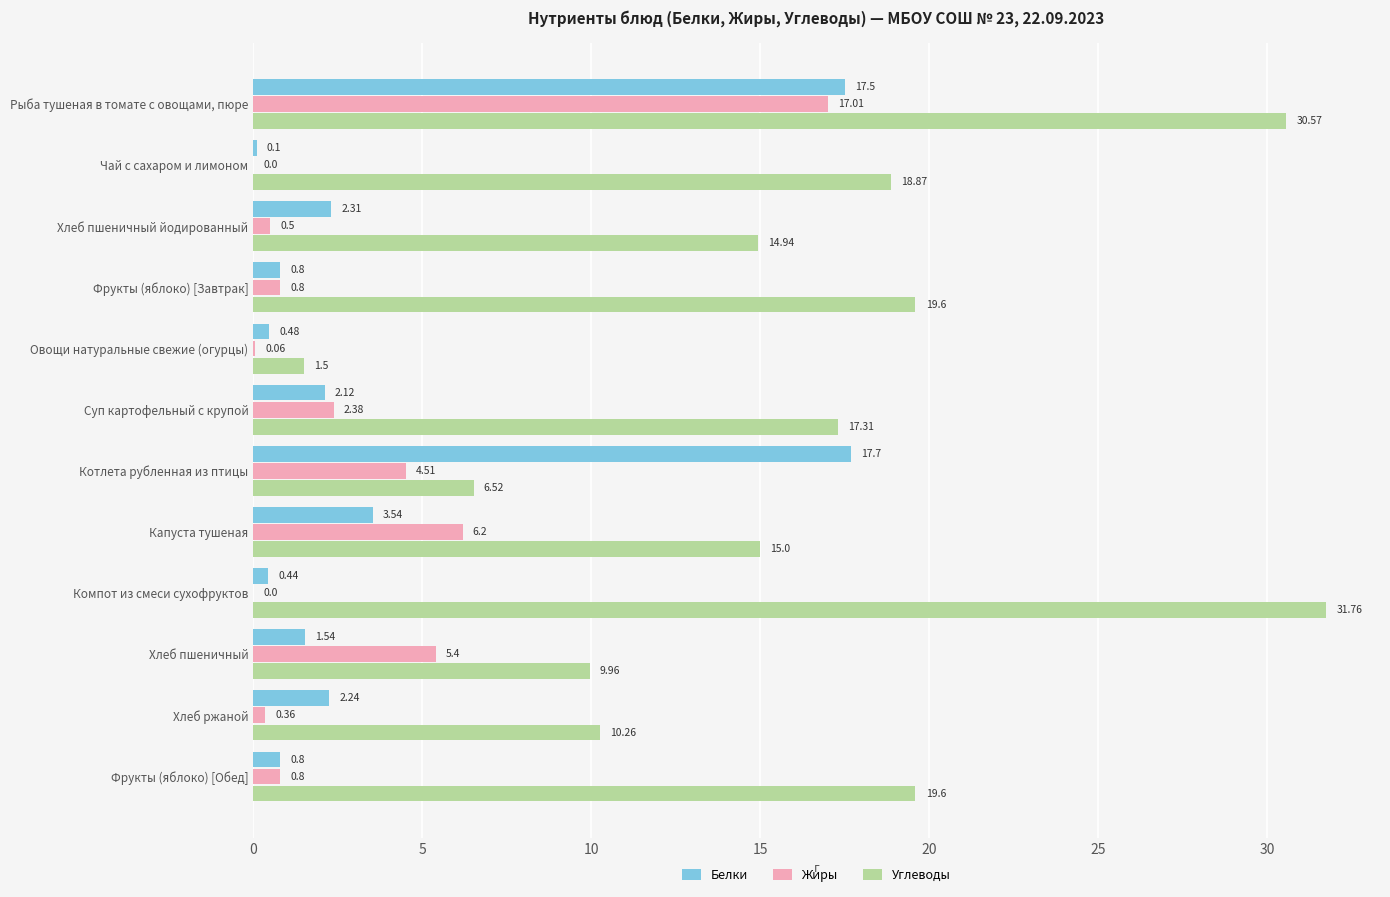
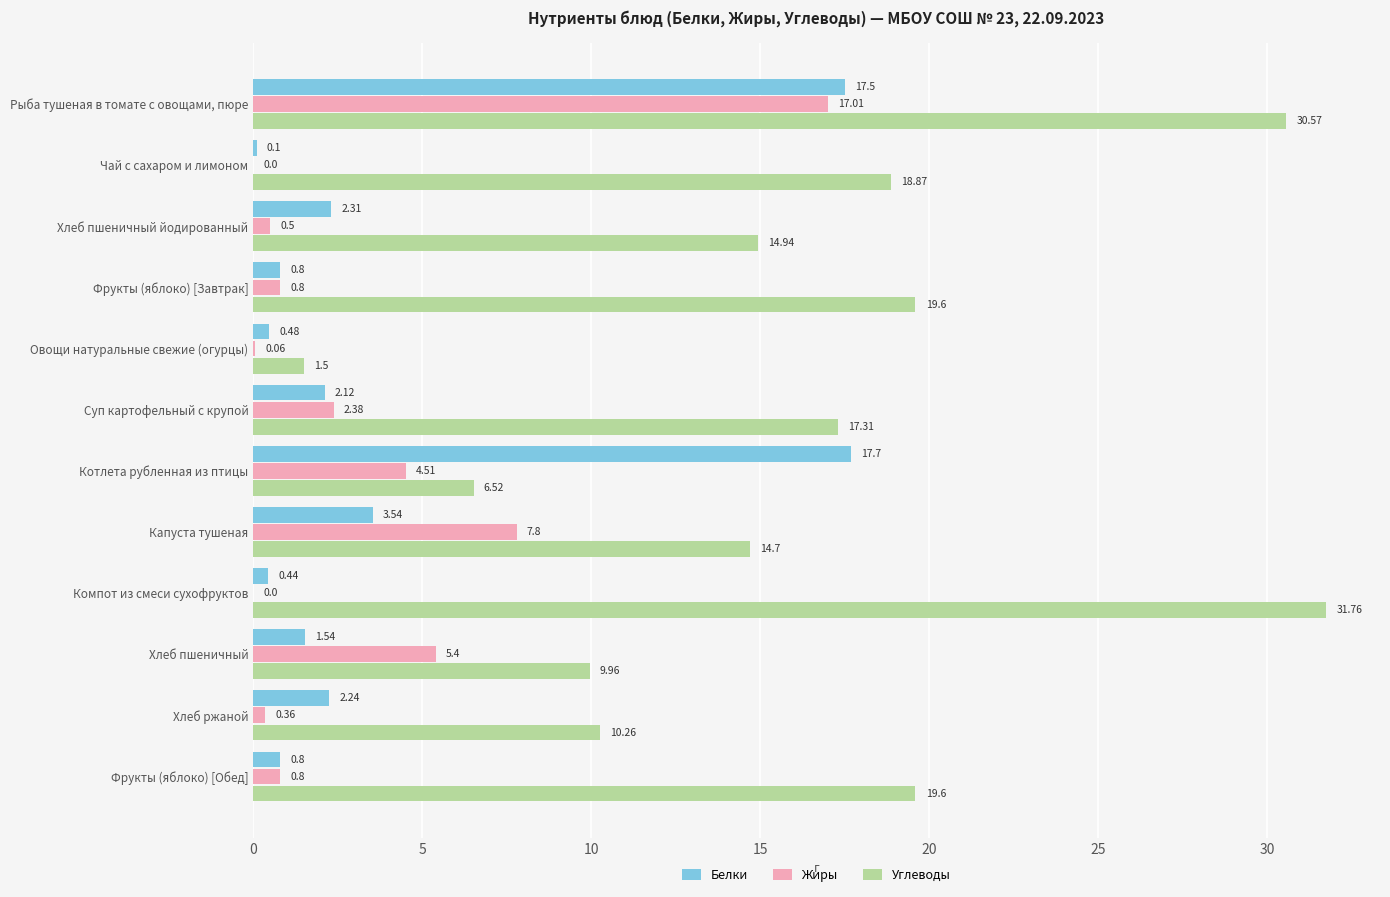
  {
    "Белки": {
      "Рыба тушеная в томате с овощами, пюре": 17.5,
      "Чай с сахаром и лимоном": 0.1,
      "Хлеб пшеничный йодированный": 2.31,
      "Фрукты (яблоко) [Завтрак]": 0.8,
      "Овощи натуральные свежие (огурцы)": 0.48,
      "Суп картофельный с крупой": 2.12,
      "Котлета рубленная из птицы": 17.7,
      "Капуста тушеная": 3.54,
      "Компот из смеси сухофруктов": 0.44,
      "Хлеб пшеничный": 1.54,
      "Хлеб ржаной": 2.24,
      "Фрукты (яблоко) [Обед]": 0.8
    },
    "Жиры": {
      "Рыба тушеная в томате с овощами, пюре": 17.01,
      "Чай с сахаром и лимоном": 0.0,
      "Хлеб пшеничный йодированный": 0.5,
      "Фрукты (яблоко) [Завтрак]": 0.8,
      "Овощи натуральные свежие (огурцы)": 0.06,
      "Суп картофельный с крупой": 2.38,
      "Котлета рубленная из птицы": 4.51,
-     "Капуста тушеная": 6.2,
+     "Капуста тушеная": 7.8,
      "Компот из смеси сухофруктов": 0.0,
      "Хлеб пшеничный": 5.4,
      "Хлеб ржаной": 0.36,
      "Фрукты (яблоко) [Обед]": 0.8
    },
    "Углеводы": {
      "Рыба тушеная в томате с овощами, пюре": 30.57,
      "Чай с сахаром и лимоном": 18.87,
      "Хлеб пшеничный йодированный": 14.94,
      "Фрукты (яблоко) [Завтрак]": 19.6,
      "Овощи натуральные свежие (огурцы)": 1.5,
      "Суп картофельный с крупой": 17.31,
      "Котлета рубленная из птицы": 6.52,
-     "Капуста тушеная": 15.0,
+     "Капуста тушеная": 14.7,
      "Компот из смеси сухофруктов": 31.76,
      "Хлеб пшеничный": 9.96,
      "Хлеб ржаной": 10.26,
      "Фрукты (яблоко) [Обед]": 19.6
    }
  }
